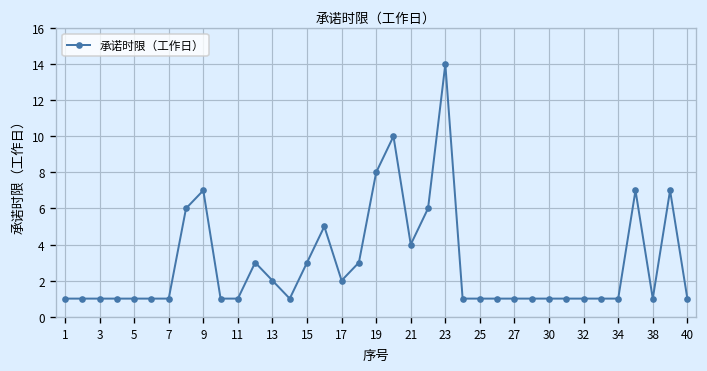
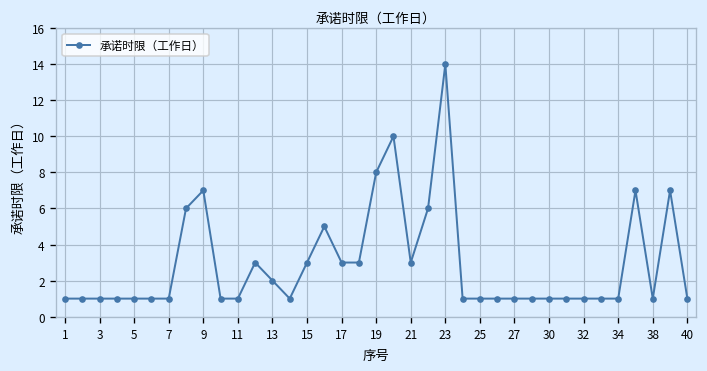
  {
    "1": 1,
    "3": 1,
    "5": 1,
    "7": 1,
    "9": 7,
    "11": 1,
    "13": 2,
    "15": 3,
-   "17": 2,
+   "17": 3,
    "19": 8,
-   "21": 4,
+   "21": 3,
    "23": 14,
    "25": 1,
    "27": 1,
    "30": 1,
    "32": 1,
    "34": 1,
    "38": 1,
    "40": 1
  }
